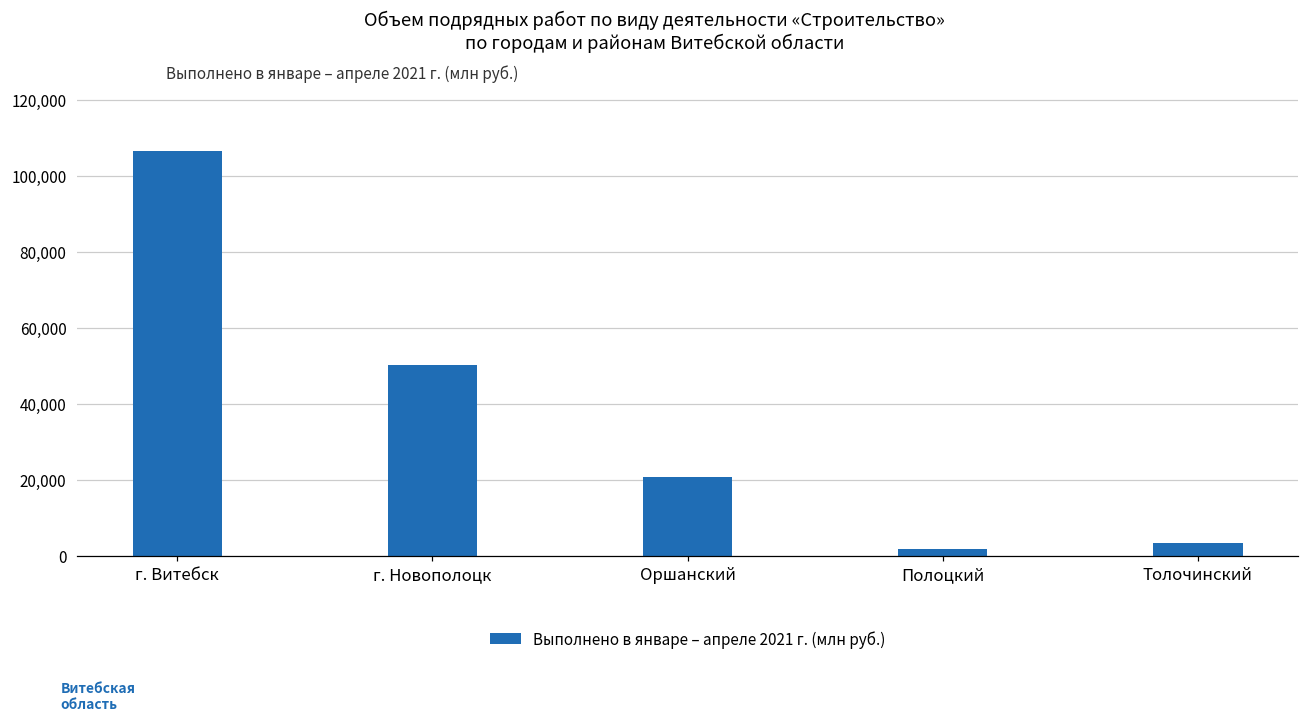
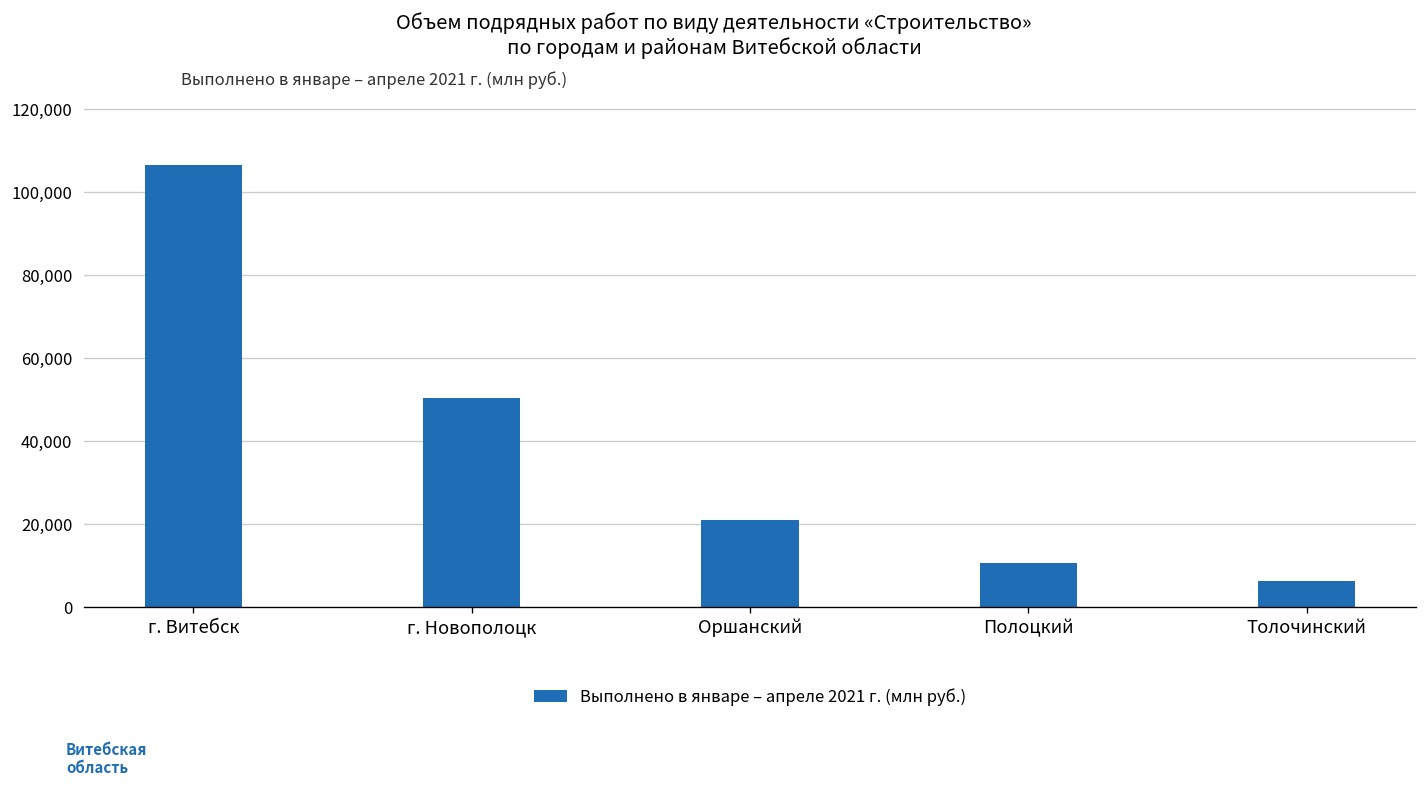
  {
    "г. Витебск": "106,000",
    "г. Новополоцк": "50,000",
    "Оршанский": "21,000",
-   "Полоцкий": "2,000",
-   "Толочинский": "3,000"
+   "Полоцкий": "11,000",
+   "Толочинский": "6,000"
  }
